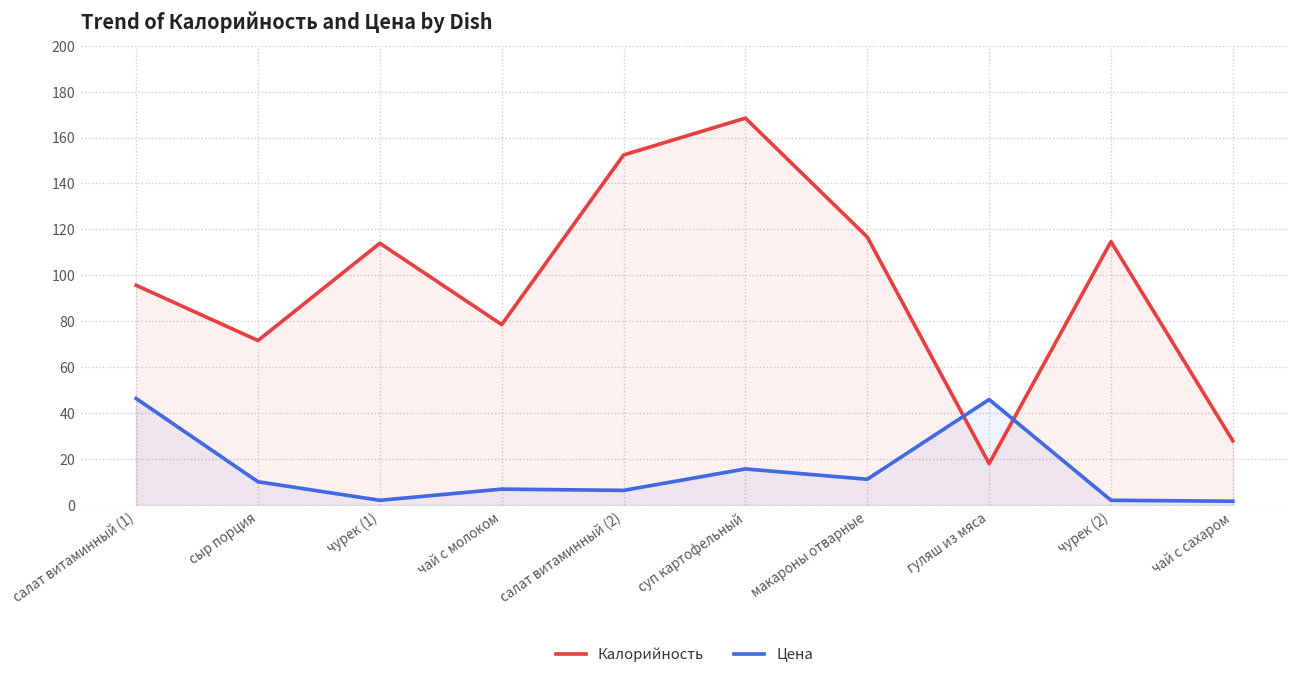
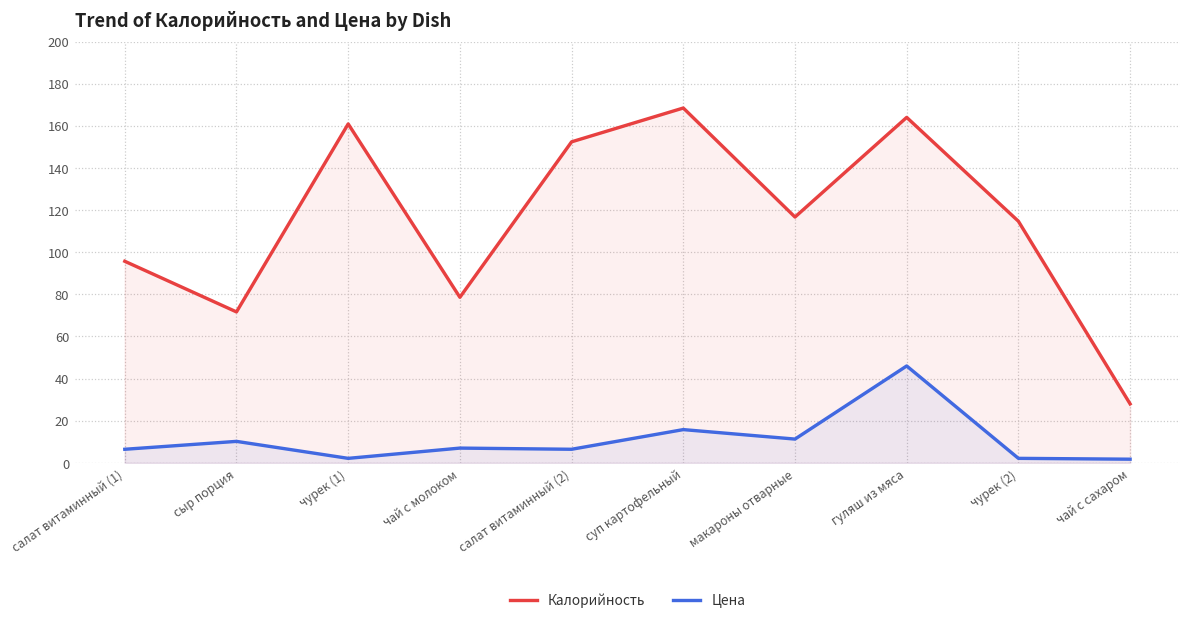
  {
    "Калорийность": {
      "салат витаминный (1)": 96,
      "сыр порция": 72,
-     "чурек (1)": 114,
+     "чурек (1)": 161,
      "чай с молоком": 79,
      "салат витаминный (2)": 152,
      "суп картофельный": 168,
      "макароны отварные": 117,
-     "гуляш из мяса": 18,
+     "гуляш из мяса": 164,
      "чурек (2)": 115,
      "чай с сахаром": 28
    },
    "Цена": {
-     "салат витаминный (1)": 46,
+     "салат витаминный (1)": 6,
      "сыр порция": 10,
      "чурек (1)": 2,
      "чай с молоком": 7,
      "салат витаминный (2)": 6,
      "суп картофельный": 16,
      "макароны отварные": 11,
      "гуляш из мяса": 46,
      "чурек (2)": 2,
      "чай с сахаром": 2
    }
  }
